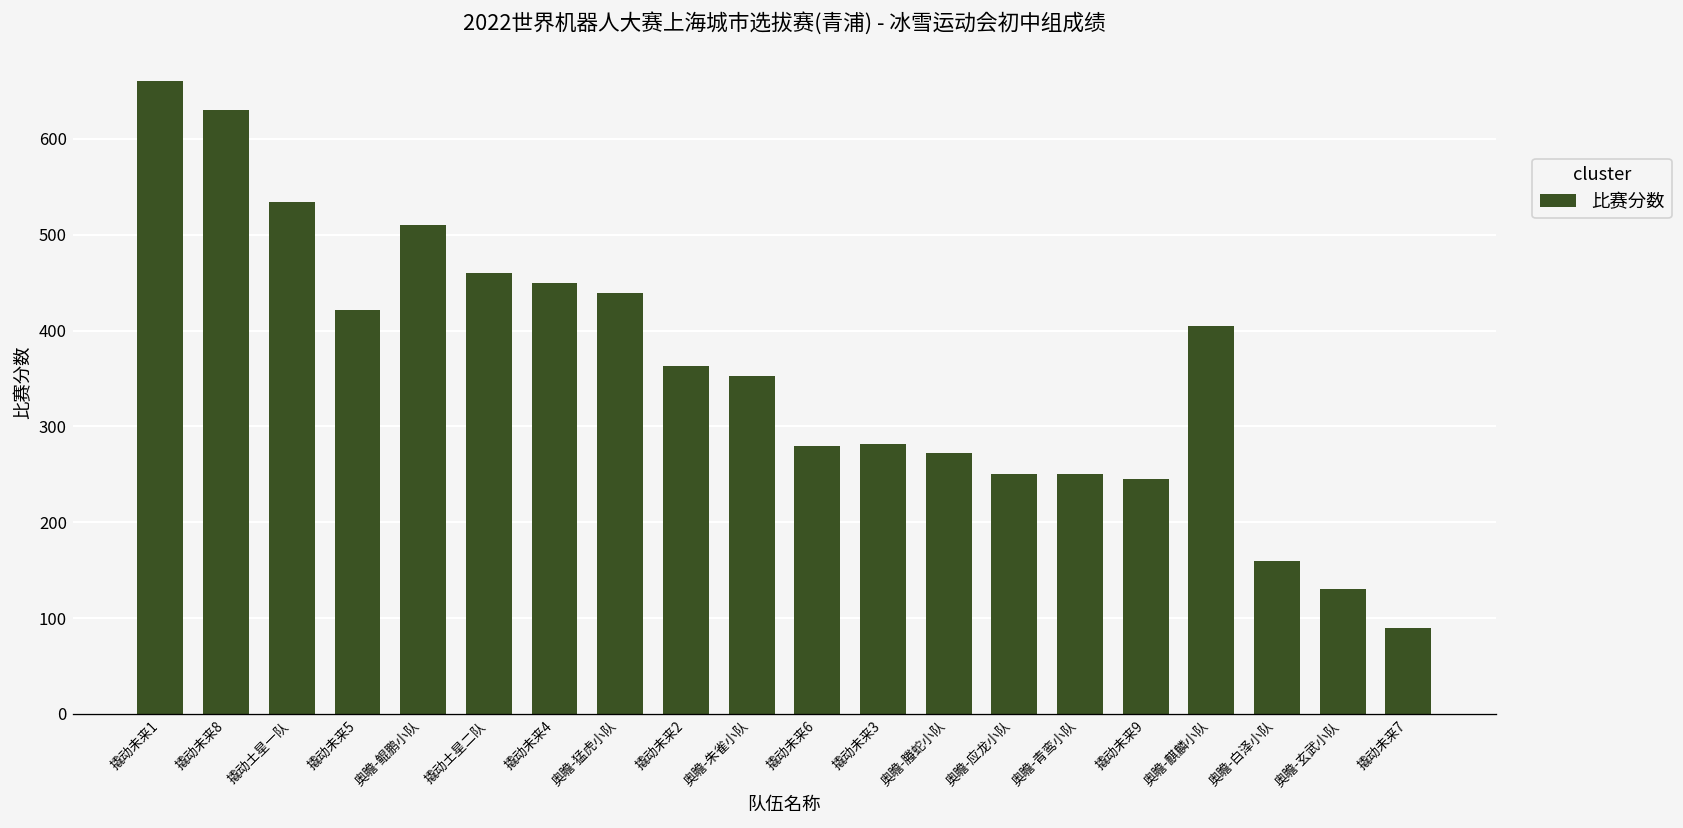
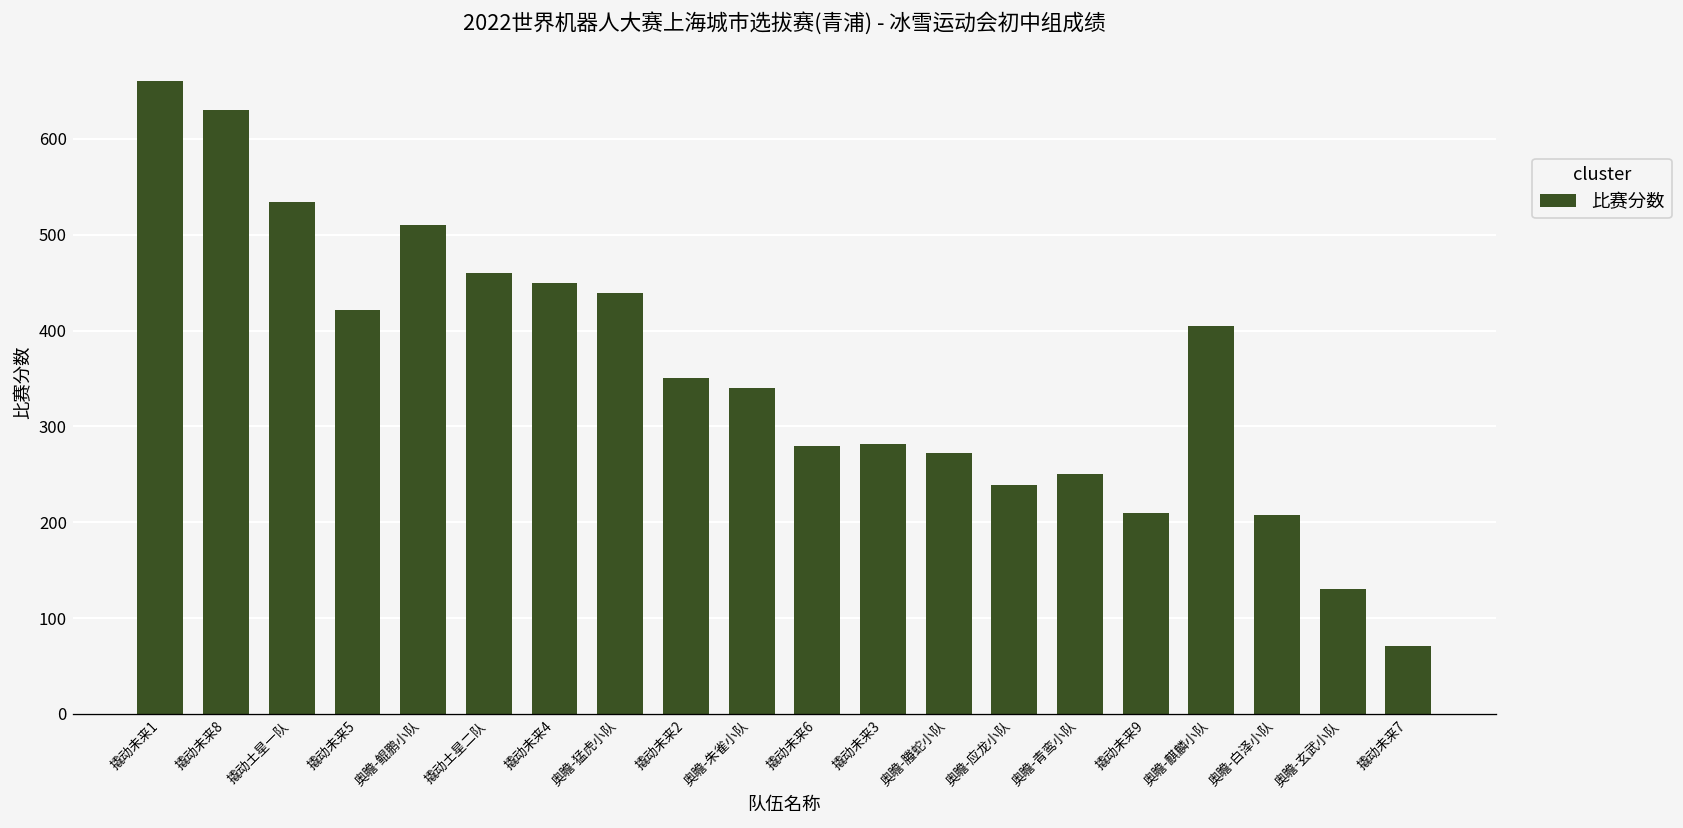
  {
    "撬动未来1": 660,
    "撬动未来8": 630,
    "撬动土星一队": 530,
    "撬动未来5": 420,
    "奥瞻-鲲鹏小队": 510,
    "撬动土星二队": 460,
    "撬动未来4": 450,
    "奥瞻-猛虎小队": 440,
-   "撬动未来2": 360,
-   "奥瞻-朱雀小队": 350,
+   "撬动未来2": 350,
+   "奥瞻-朱雀小队": 340,
    "撬动未来6": 280,
    "撬动未来3": 280,
    "奥瞻-螣蛇小队": 270,
-   "奥瞻-应龙小队": 250,
+   "奥瞻-应龙小队": 240,
    "奥瞻-青鸾小队": 250,
-   "撬动未来9": 250,
+   "撬动未来9": 210,
    "奥瞻-麒麟小队": 410,
-   "奥瞻-白泽小队": 160,
+   "奥瞻-白泽小队": 210,
    "奥瞻-玄武小队": 130,
-   "撬动未来7": 90
+   "撬动未来7": 70
  }
